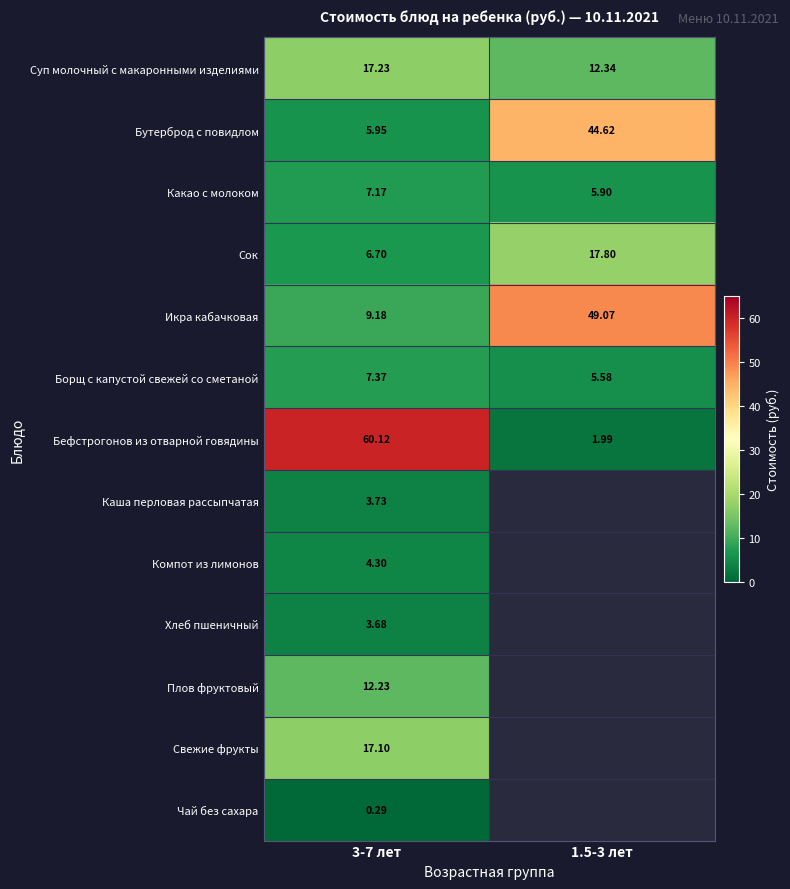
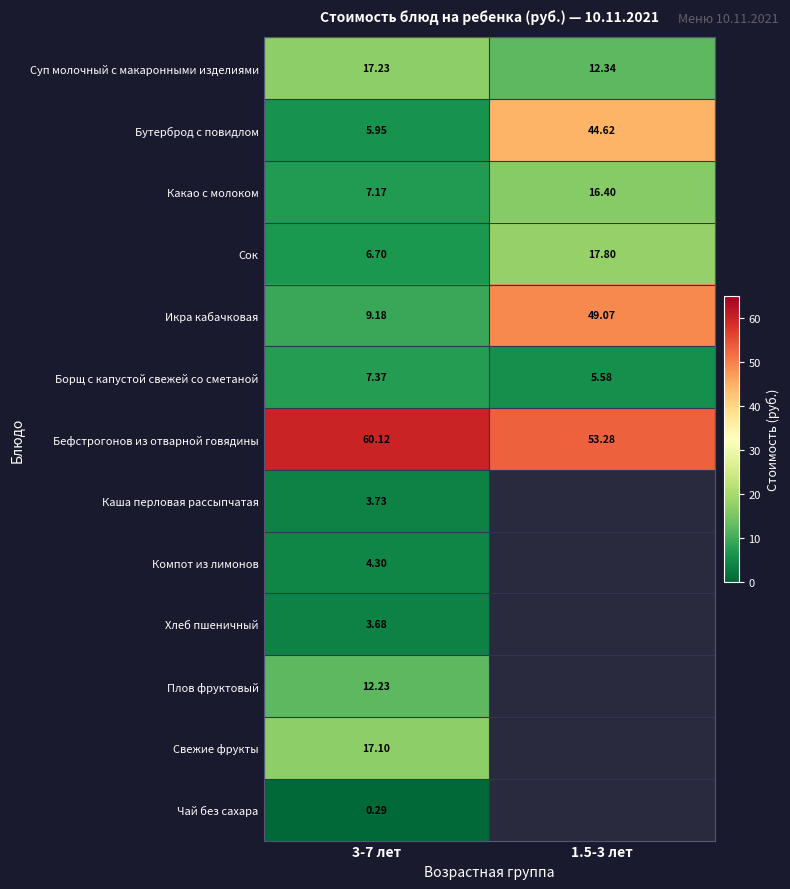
  {
    "Суп молочный с макаронными изделиями": {
      "3-7 лет": 17.23,
      "1.5-3 лет": 12.34
    },
    "Бутерброд с повидлом": {
      "3-7 лет": 5.95,
      "1.5-3 лет": 44.62
    },
    "Какао с молоком": {
      "3-7 лет": 7.17,
-     "1.5-3 лет": 5.90
+     "1.5-3 лет": 16.40
    },
    "Сок": {
      "3-7 лет": 6.70,
      "1.5-3 лет": 17.80
    },
    "Икра кабачковая": {
      "3-7 лет": 9.18,
      "1.5-3 лет": 49.07
    },
    "Борщ с капустой свежей со сметаной": {
      "3-7 лет": 7.37,
      "1.5-3 лет": 5.58
    },
    "Бефстрогонов из отварной говядины": {
      "3-7 лет": 60.12,
-     "1.5-3 лет": 1.99
+     "1.5-3 лет": 53.28
    },
    "Каша перловая рассыпчатая": {
      "3-7 лет": 3.73
    },
    "Компот из лимонов": {
      "3-7 лет": 4.30
    },
    "Хлеб пшеничный": {
      "3-7 лет": 3.68
    },
    "Плов фруктовый": {
      "3-7 лет": 12.23
    },
    "Свежие фрукты": {
      "3-7 лет": 17.10
    },
    "Чай без сахара": {
      "3-7 лет": 0.29
    }
  }
